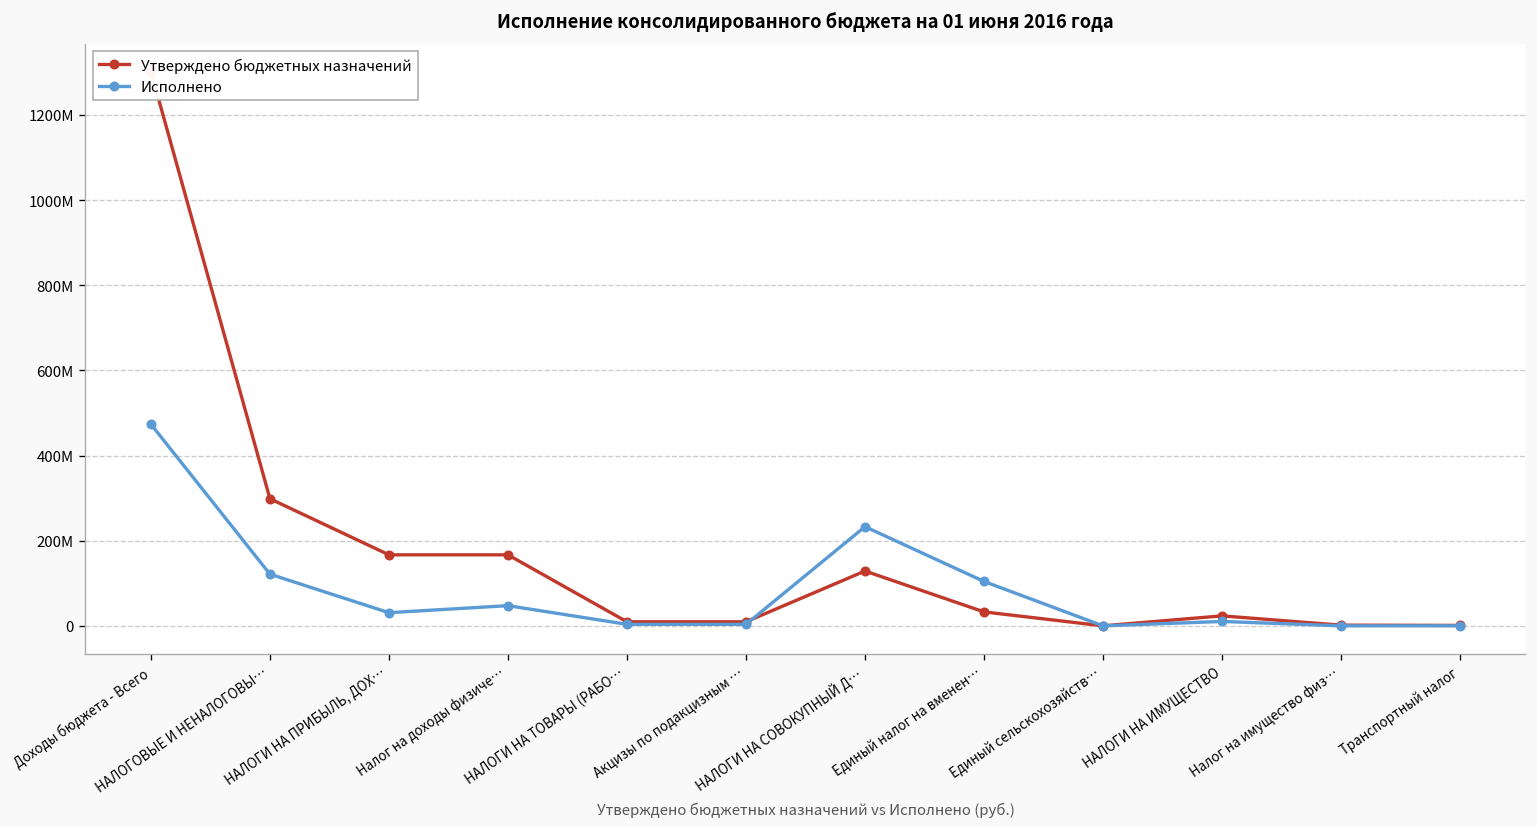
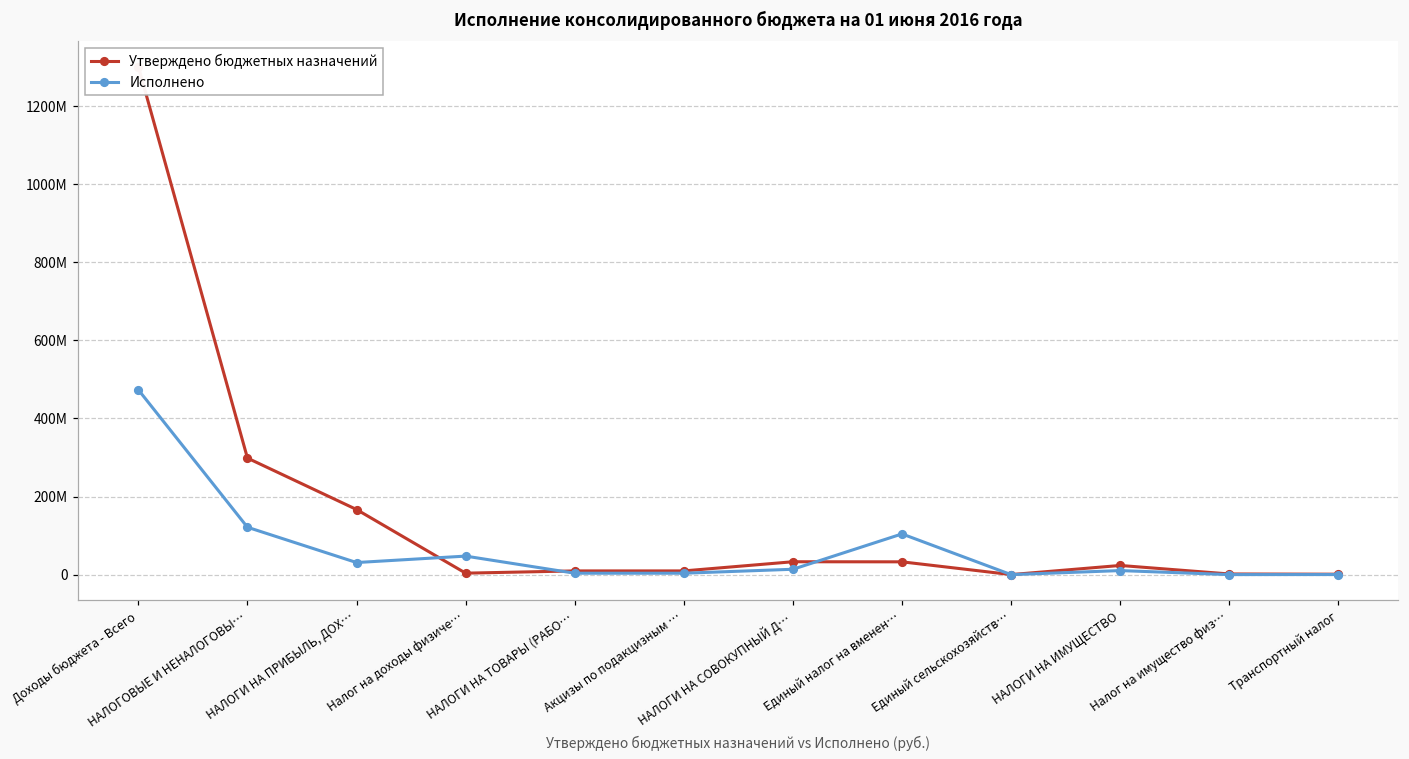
  {
    "Утверждено бюджетных назначений": {
      "НАЛОГОВЫЕ И НЕНАЛОГОВЫ…": 300000000,
      "НАЛОГИ НА ПРИБЫЛЬ, ДОХ…": 170000000,
-     "Налог на доходы физиче…": 170000000,
-     "НАЛОГИ НА СОВОКУПНЫЙ Д…": 130000000,
+     "Налог на доходы физиче…": 0,
+     "НАЛОГИ НА СОВОКУПНЫЙ Д…": 30000000,
      "Единый налог на вменен…": 30000000,
      "НАЛОГИ НА ИМУЩЕСТВО": 20000000
    },
    "Исполнено": {
      "Доходы бюджета - Всего": 470000000,
      "НАЛОГОВЫЕ И НЕНАЛОГОВЫ…": 120000000,
      "НАЛОГИ НА ПРИБЫЛЬ, ДОХ…": 30000000,
      "Налог на доходы физиче…": 50000000,
-     "НАЛОГИ НА СОВОКУПНЫЙ Д…": 230000000,
+     "НАЛОГИ НА СОВОКУПНЫЙ Д…": 10000000,
      "Единый налог на вменен…": 100000000,
      "НАЛОГИ НА ИМУЩЕСТВО": 10000000
    }
  }
